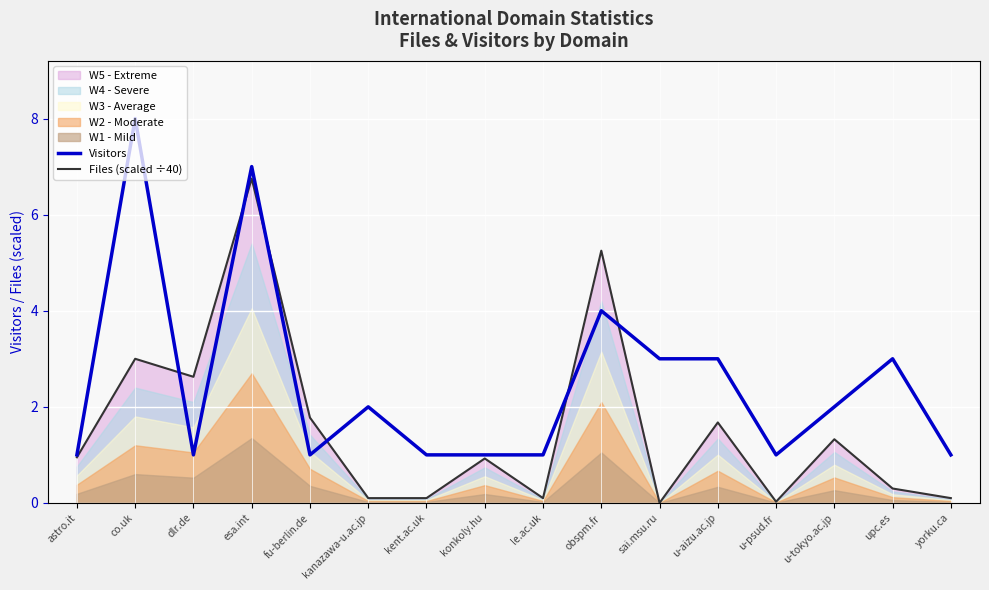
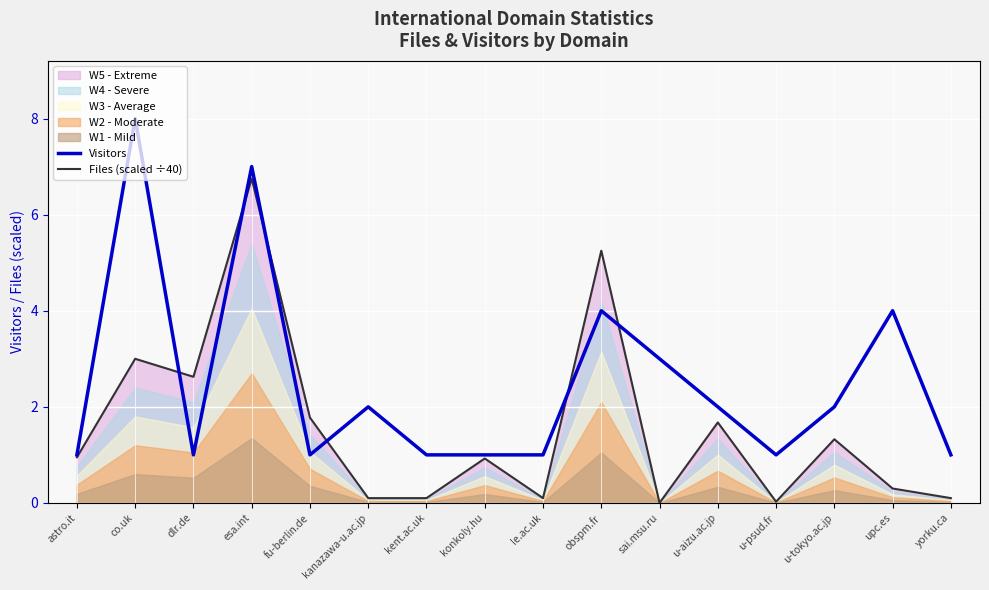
  {
    "Visitors": {
      "esa.int": 7,
      "fu-berlin.de": 1,
      "kanazawa-u.ac.jp": 2,
      "kent.ac.uk": 1,
      "konkoly.hu": 1,
      "le.ac.uk": 1,
      "obspm.fr": 4,
      "sai.msu.ru": 3,
-     "u-aizu.ac.jp": 3,
+     "u-aizu.ac.jp": 2,
      "u-psud.fr": 1,
      "u-tokyo.ac.jp": 2,
-     "upc.es": 3,
+     "upc.es": 4,
      "yorku.ca": 1
    },
    "W3 - Average": {
      "astro.it": 0.6,
      "co.uk": 1.8,
      "dlr.de": 1.6,
      "esa.int": 4,
      "fu-berlin.de": 1.1,
      "konkoly.hu": 0.6,
      "obspm.fr": 3.2,
      "u-aizu.ac.jp": 1,
      "u-tokyo.ac.jp": 0.8,
      "upc.es": 0.2
    }
  }
